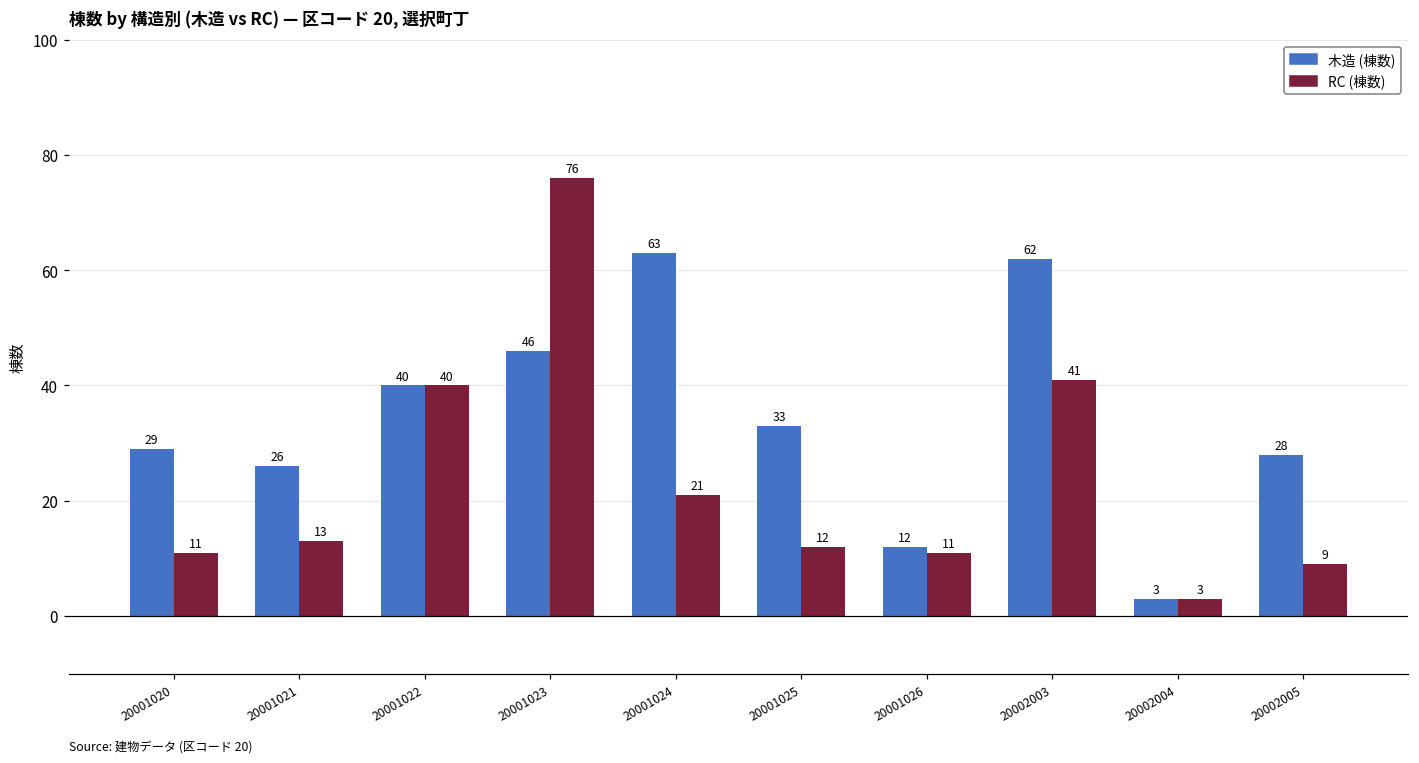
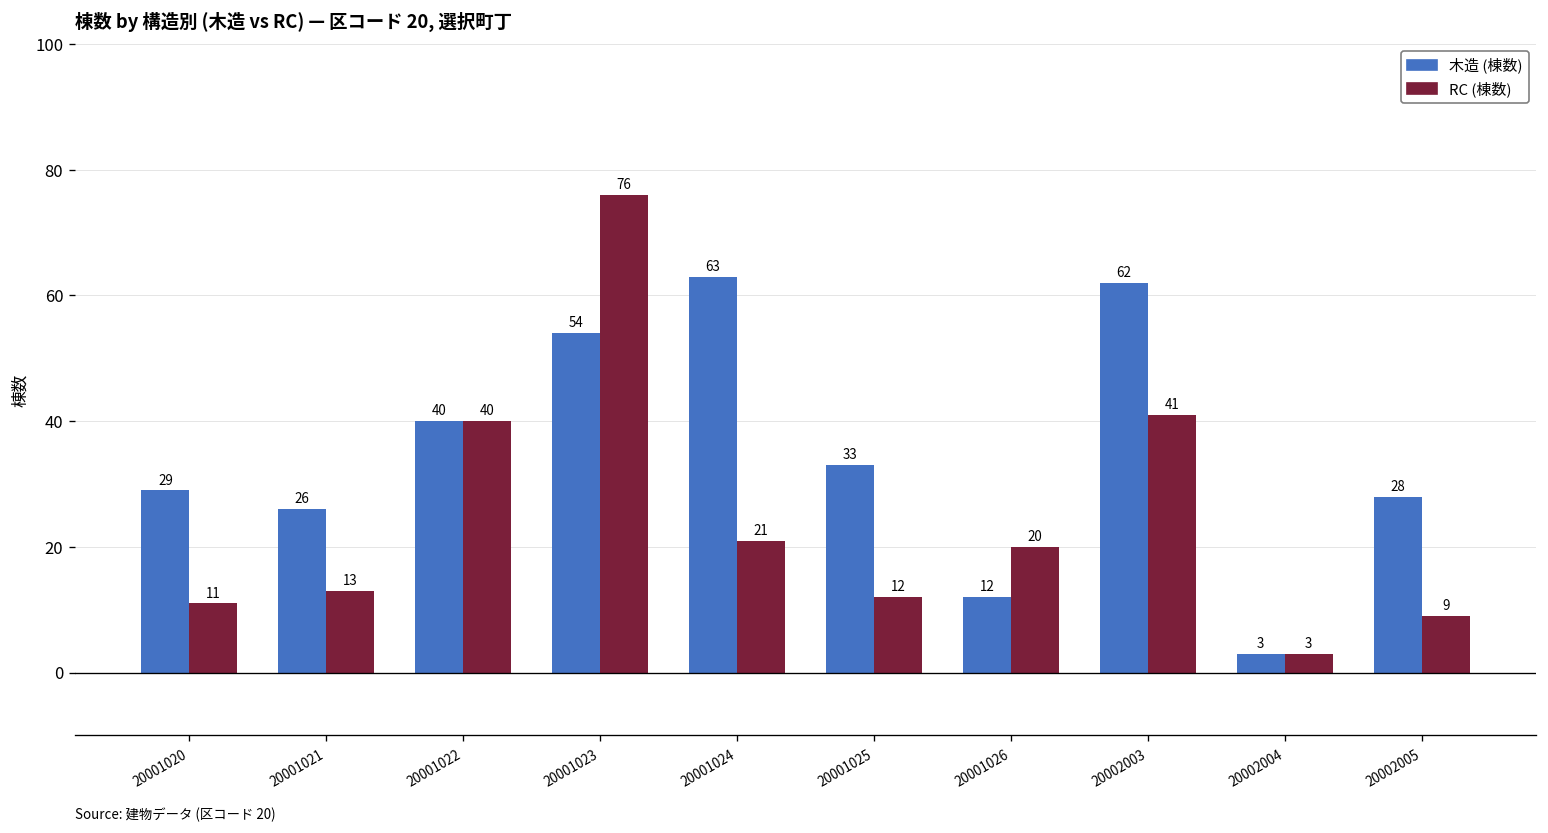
  {
    "木造 (棟数)": {
      "20001020": 29,
      "20001021": 26,
      "20001022": 40,
-     "20001023": 46,
+     "20001023": 54,
      "20001024": 63,
      "20001025": 33,
      "20001026": 12,
      "20002003": 62,
      "20002004": 3,
      "20002005": 28
    },
    "RC (棟数)": {
      "20001020": 11,
      "20001021": 13,
      "20001022": 40,
      "20001023": 76,
      "20001024": 21,
      "20001025": 12,
-     "20001026": 11,
+     "20001026": 20,
      "20002003": 41,
      "20002004": 3,
      "20002005": 9
    }
  }
